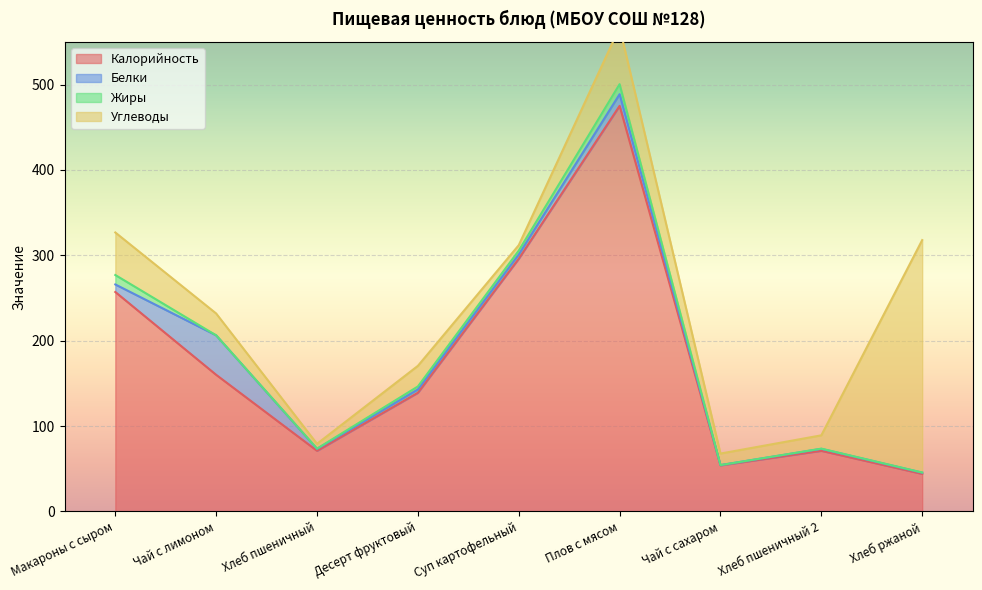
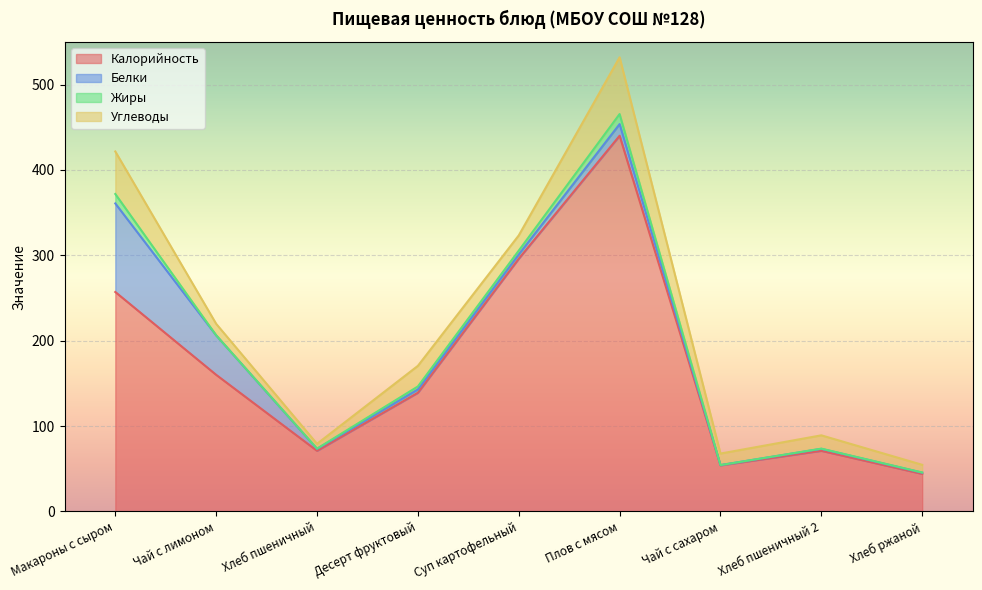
  {
    "Калорийность": {
      "Макароны с сыром": 260,
      "Чай с лимоном": 160,
      "Десерт фруктовый": 140,
      "Суп картофельный": 300,
-     "Плов с мясом": 480
+     "Плов с мясом": 440
    },
    "Белки": {
-     "Макароны с сыром": 10,
+     "Макароны с сыром": 100,
      "Десерт фруктовый": 0,
      "Суп картофельный": 0,
      "Плов с мясом": 10
    },
    "Жиры": {
      "Макароны с сыром": 10,
      "Десерт фруктовый": 0,
      "Суп картофельный": 0,
      "Плов с мясом": 10
    },
    "Углеводы": {
      "Макароны с сыром": 50,
-     "Чай с лимоном": 30,
+     "Чай с лимоном": 10,
      "Хлеб пшеничный": 10,
      "Десерт фруктовый": 20,
-     "Суп картофельный": 10,
+     "Суп картофельный": 20,
      "Чай с сахаром": 10,
      "Хлеб пшеничный 2": 20,
-     "Хлеб ржаной": 270
+     "Хлеб ржаной": 10
    }
  }
